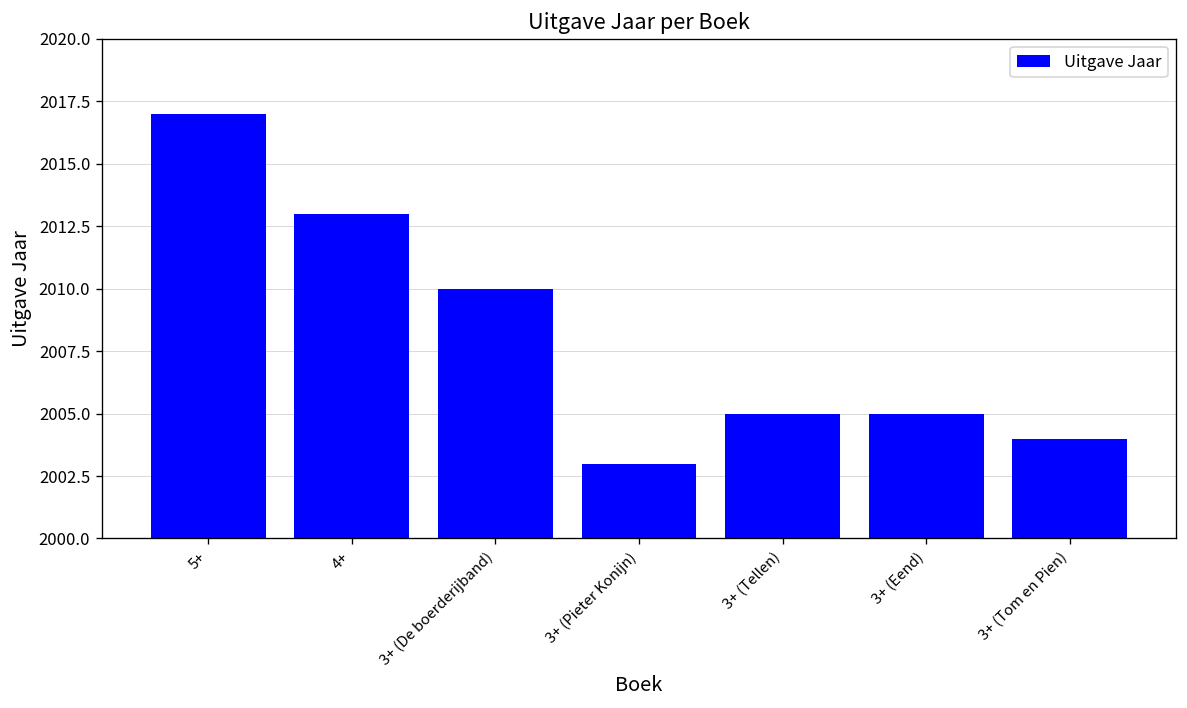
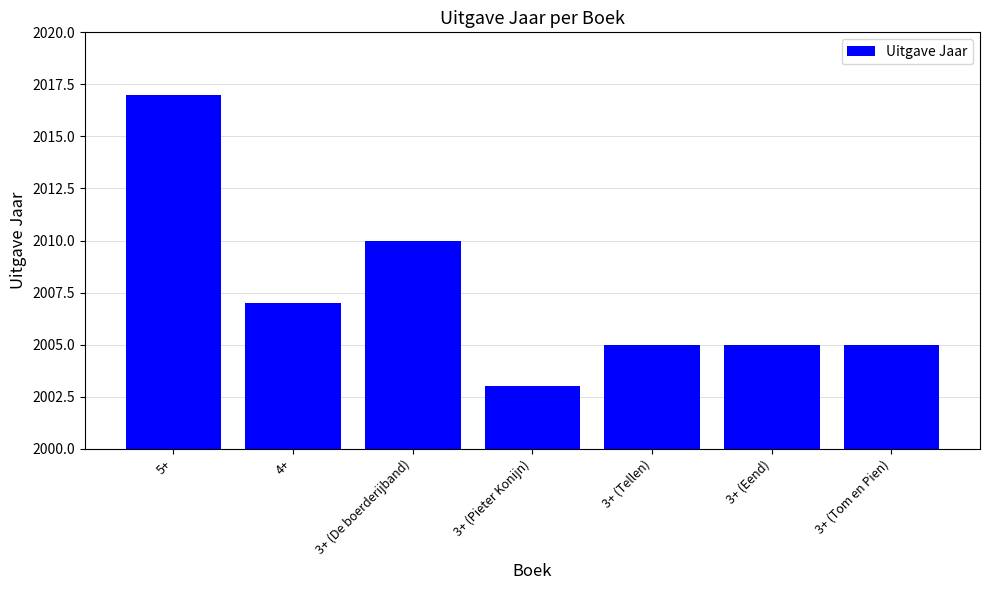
  {
    "5+": 2017,
-   "4+": 2013,
+   "4+": 2007,
    "3+ (De boerderijband)": 2010,
    "3+ (Pieter Konijn)": 2003,
    "3+ (Tellen)": 2005,
    "3+ (Eend)": 2005,
-   "3+ (Tom en Pien)": 2004
+   "3+ (Tom en Pien)": 2005
  }
